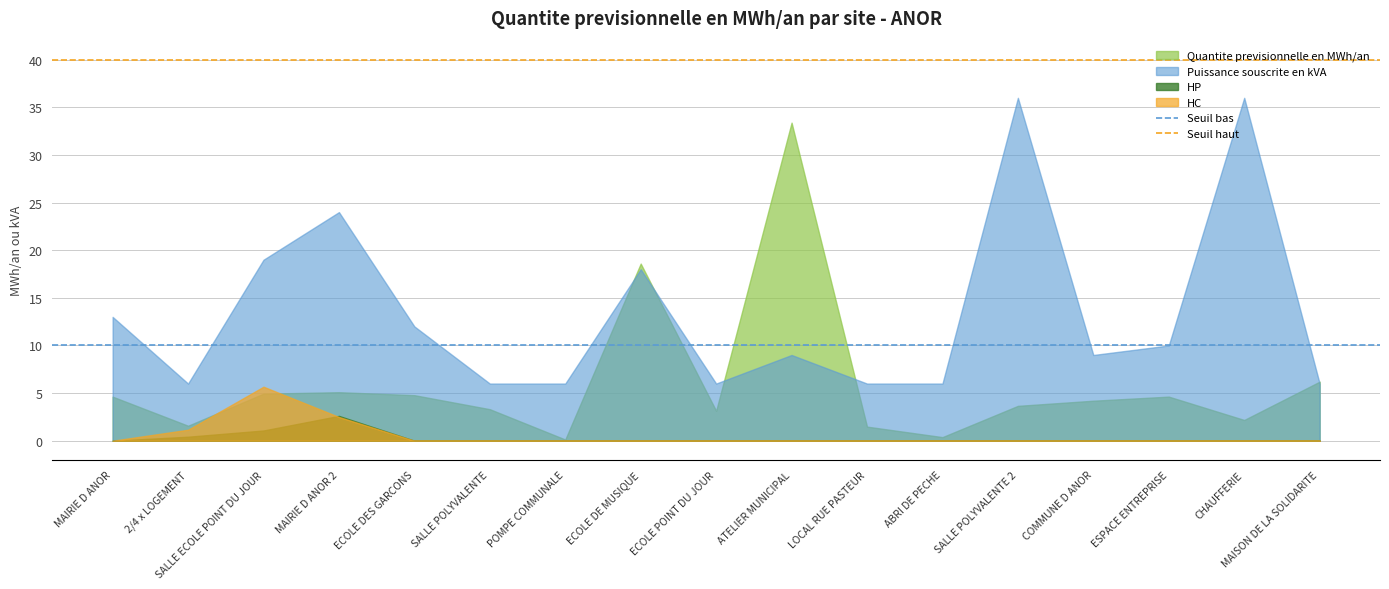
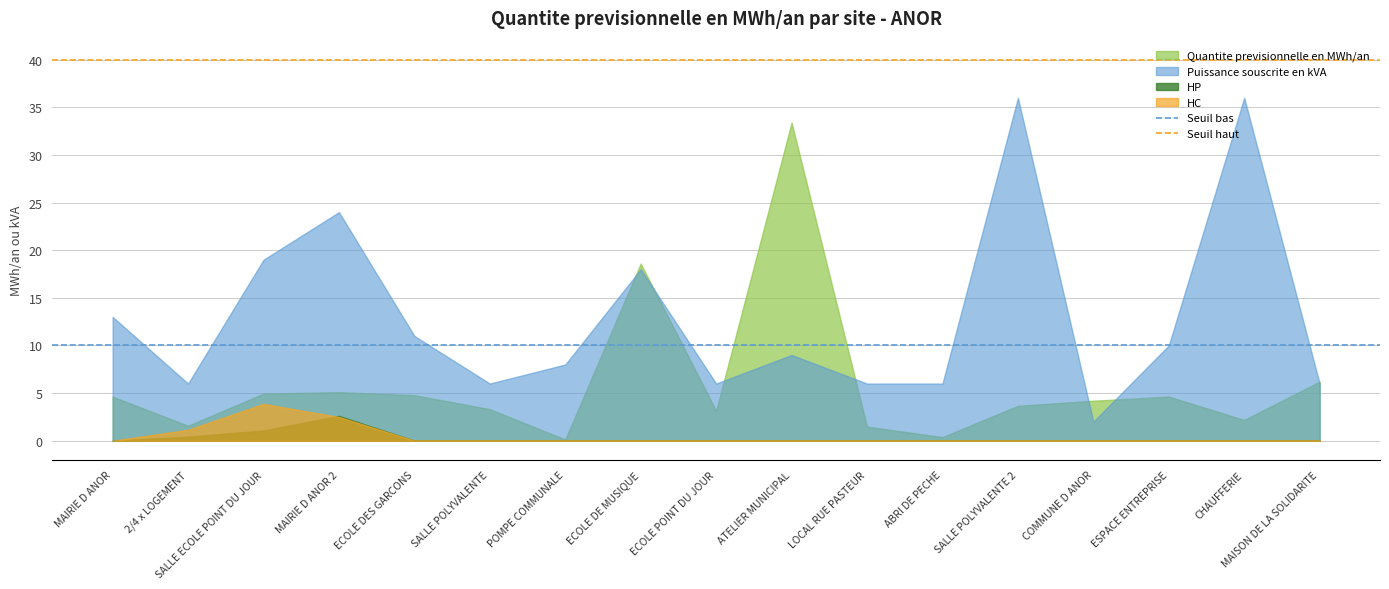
  {
    "Quantite previsionnelle en MWh/an": {
      "MAIRIE D ANOR": 5,
      "2/4 x LOGEMENT": 2,
      "SALLE ECOLE POINT DU JOUR": 5,
      "MAIRIE D ANOR 2": 5,
      "ECOLE DES GARCONS": 5,
      "SALLE POLYVALENTE": 3,
      "ECOLE DE MUSIQUE": 19,
      "ECOLE POINT DU JOUR": 3,
      "ATELIER MUNICIPAL": 33,
      "LOCAL RUE PASTEUR": 1,
      "ABRI DE PECHE": 0,
      "SALLE POLYVALENTE 2": 4,
      "COMMUNE D ANOR": 4,
      "ESPACE ENTREPRISE": 5,
      "CHAUFFERIE": 2
    },
    "Puissance souscrite en kVA": {
      "MAIRIE D ANOR": 13,
      "2/4 x LOGEMENT": 6,
      "SALLE ECOLE POINT DU JOUR": 19,
      "MAIRIE D ANOR 2": 24,
-     "ECOLE DES GARCONS": 12,
+     "ECOLE DES GARCONS": 11,
      "SALLE POLYVALENTE": 6,
-     "POMPE COMMUNALE": 6,
+     "POMPE COMMUNALE": 8,
      "ECOLE DE MUSIQUE": 18,
      "ECOLE POINT DU JOUR": 6,
      "ATELIER MUNICIPAL": 9,
      "LOCAL RUE PASTEUR": 6,
      "ABRI DE PECHE": 6,
      "SALLE POLYVALENTE 2": 36,
-     "COMMUNE D ANOR": 9,
+     "COMMUNE D ANOR": 2,
      "ESPACE ENTREPRISE": 10,
      "CHAUFFERIE": 36
    },
    "HP": {
      "2/4 x LOGEMENT": 0,
      "SALLE ECOLE POINT DU JOUR": 1
    },
    "HC": {
      "2/4 x LOGEMENT": 1,
-     "SALLE ECOLE POINT DU JOUR": 6
+     "SALLE ECOLE POINT DU JOUR": 4
    }
  }
